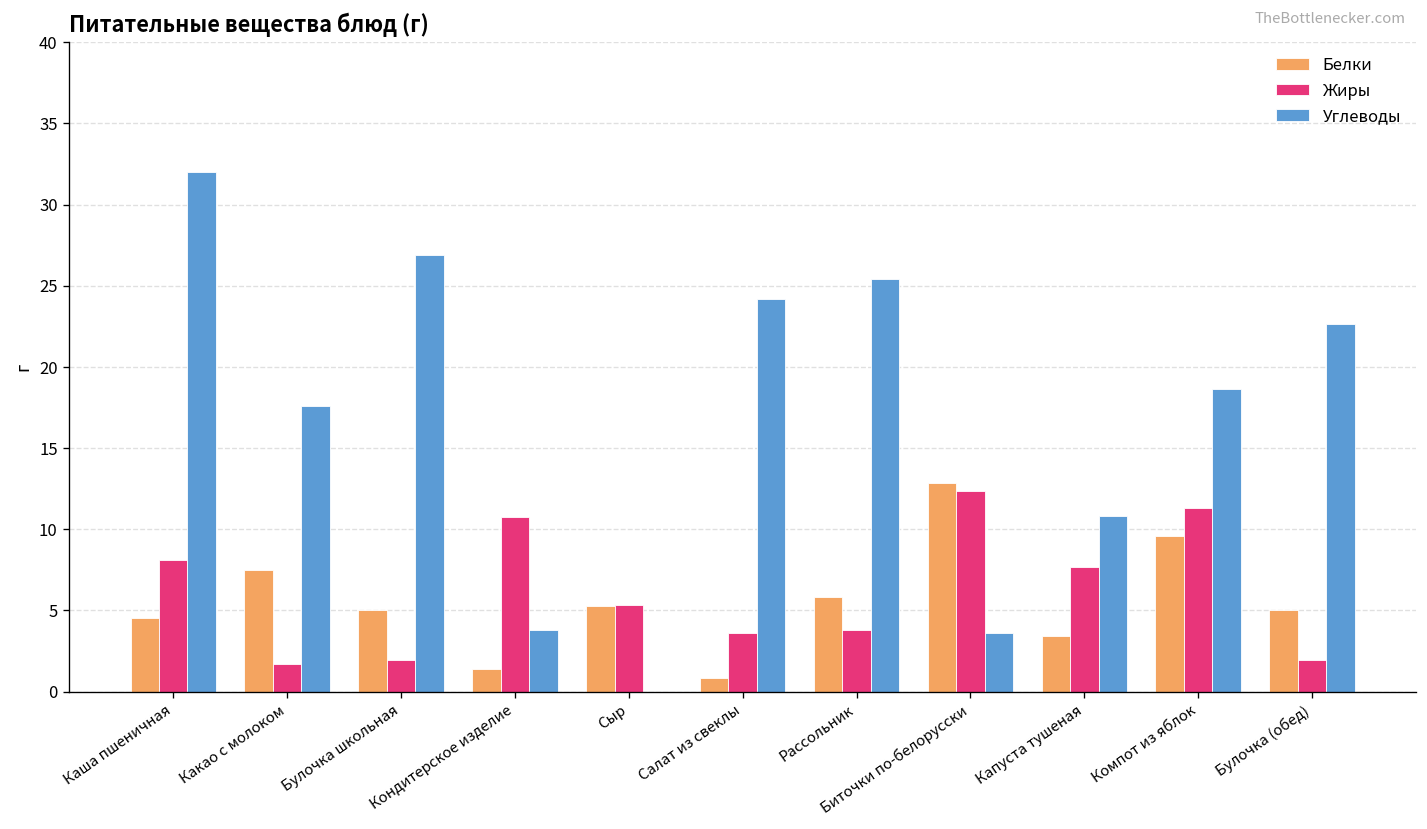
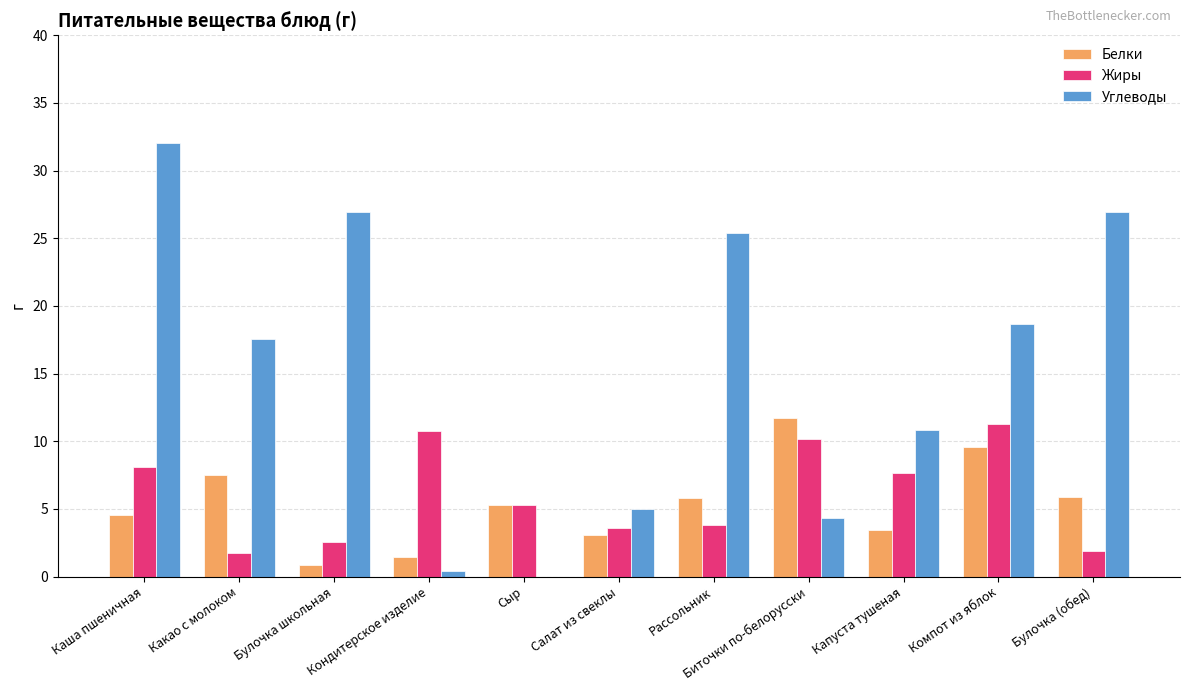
  {
    "Белки": {
      "Каша пшеничная": 4.5,
      "Какао с молоком": 7.5,
-     "Булочка школьная": 5.0,
+     "Булочка школьная": 0.8,
      "Кондитерское изделие": 1.4,
      "Сыр": 5.3,
-     "Салат из свеклы": 0.8,
+     "Салат из свеклы": 3.1,
      "Рассольник": 5.8,
-     "Биточки по-белорусски": 12.8,
+     "Биточки по-белорусски": 11.7,
      "Капуста тушеная": 3.5,
      "Компот из яблок": 9.6,
-     "Булочка (обед)": 5.0
+     "Булочка (обед)": 5.9
    },
    "Жиры": {
      "Каша пшеничная": 8.1,
      "Какао с молоком": 1.7,
-     "Булочка школьная": 1.9,
+     "Булочка школьная": 2.5,
      "Кондитерское изделие": 10.8,
      "Сыр": 5.3,
      "Салат из свеклы": 3.6,
      "Рассольник": 3.8,
-     "Биточки по-белорусски": 12.4,
+     "Биточки по-белорусски": 10.2,
      "Капуста тушеная": 7.7,
      "Компот из яблок": 11.3,
      "Булочка (обед)": 1.9
    },
    "Углеводы": {
      "Каша пшеничная": 32.0,
      "Какао с молоком": 17.6,
      "Булочка школьная": 26.9,
-     "Кондитерское изделие": 3.8,
+     "Кондитерское изделие": 0.4,
      "Сыр": 0.0,
-     "Салат из свеклы": 24.2,
+     "Салат из свеклы": 5.0,
      "Рассольник": 25.4,
-     "Биточки по-белорусски": 3.6,
+     "Биточки по-белорусски": 4.3,
      "Капуста тушеная": 10.8,
      "Компот из яблок": 18.7,
-     "Булочка (обед)": 22.7
+     "Булочка (обед)": 26.9
    }
  }
